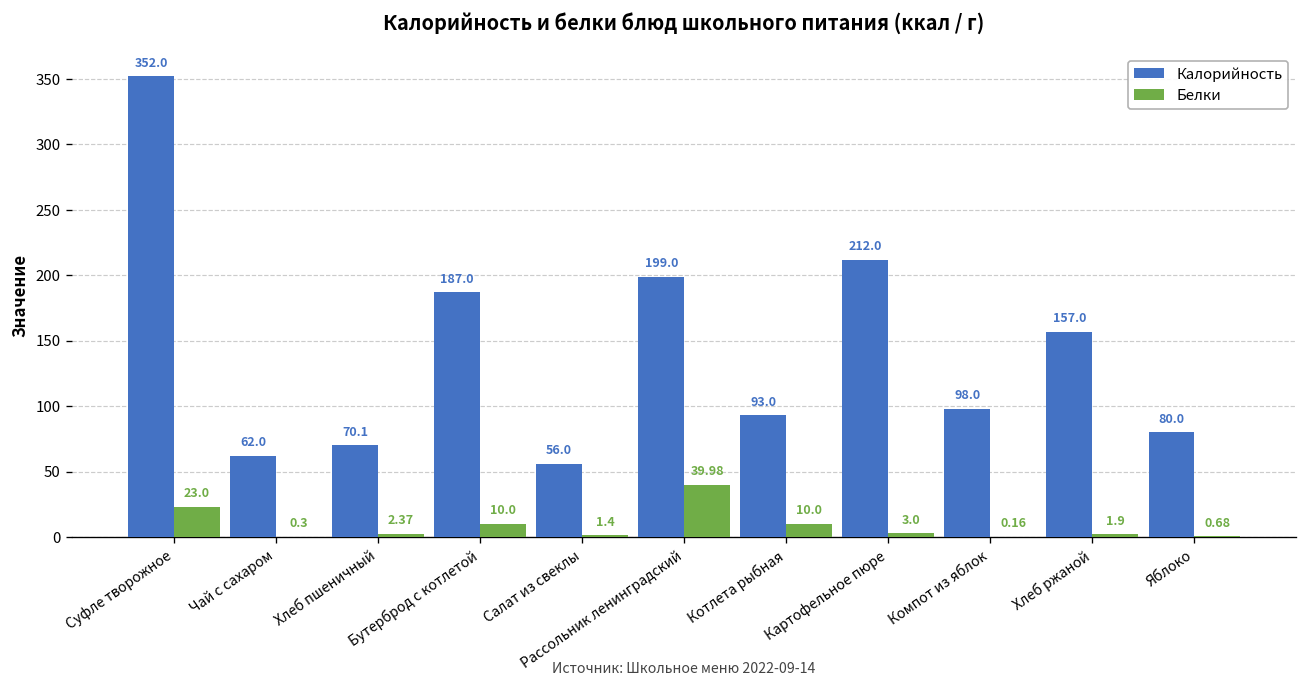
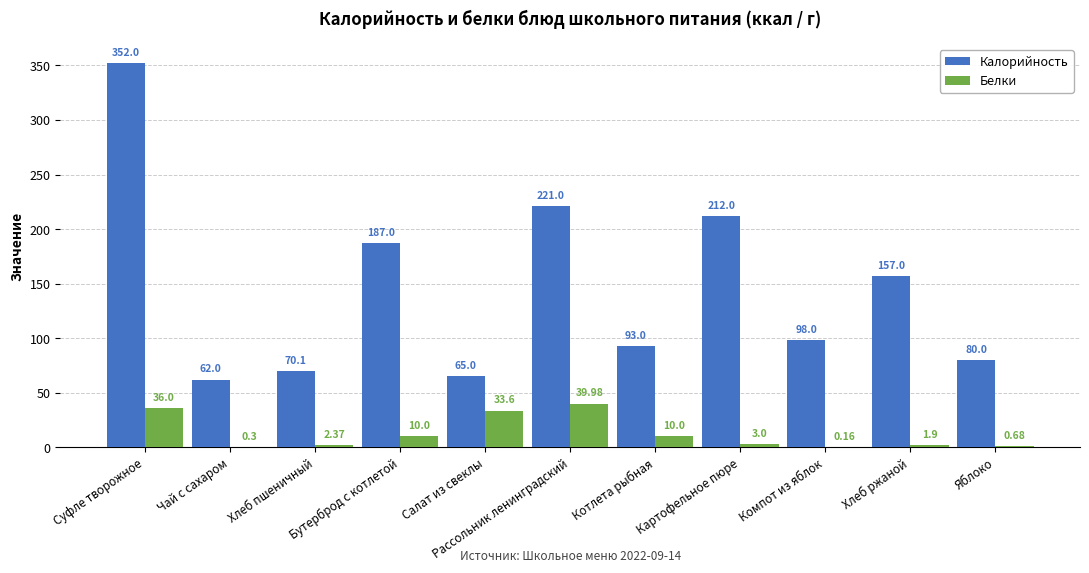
  {
    "Калорийность": {
      "Суфле творожное": 352.0,
      "Чай с сахаром": 62.0,
      "Хлеб пшеничный": 70.1,
      "Бутерброд с котлетой": 187.0,
-     "Салат из свеклы": 56.0,
-     "Рассольник ленинградский": 199.0,
+     "Салат из свеклы": 65.0,
+     "Рассольник ленинградский": 221.0,
      "Котлета рыбная": 93.0,
      "Картофельное пюре": 212.0,
      "Компот из яблок": 98.0,
      "Хлеб ржаной": 157.0,
      "Яблоко": 80.0
    },
    "Белки": {
-     "Суфле творожное": 23.0,
+     "Суфле творожное": 36.0,
      "Чай с сахаром": 0.3,
      "Хлеб пшеничный": 2.37,
      "Бутерброд с котлетой": 10.0,
-     "Салат из свеклы": 1.4,
+     "Салат из свеклы": 33.6,
      "Рассольник ленинградский": 39.98,
      "Котлета рыбная": 10.0,
      "Картофельное пюре": 3.0,
      "Компот из яблок": 0.16,
      "Хлеб ржаной": 1.9,
      "Яблоко": 0.68
    }
  }
